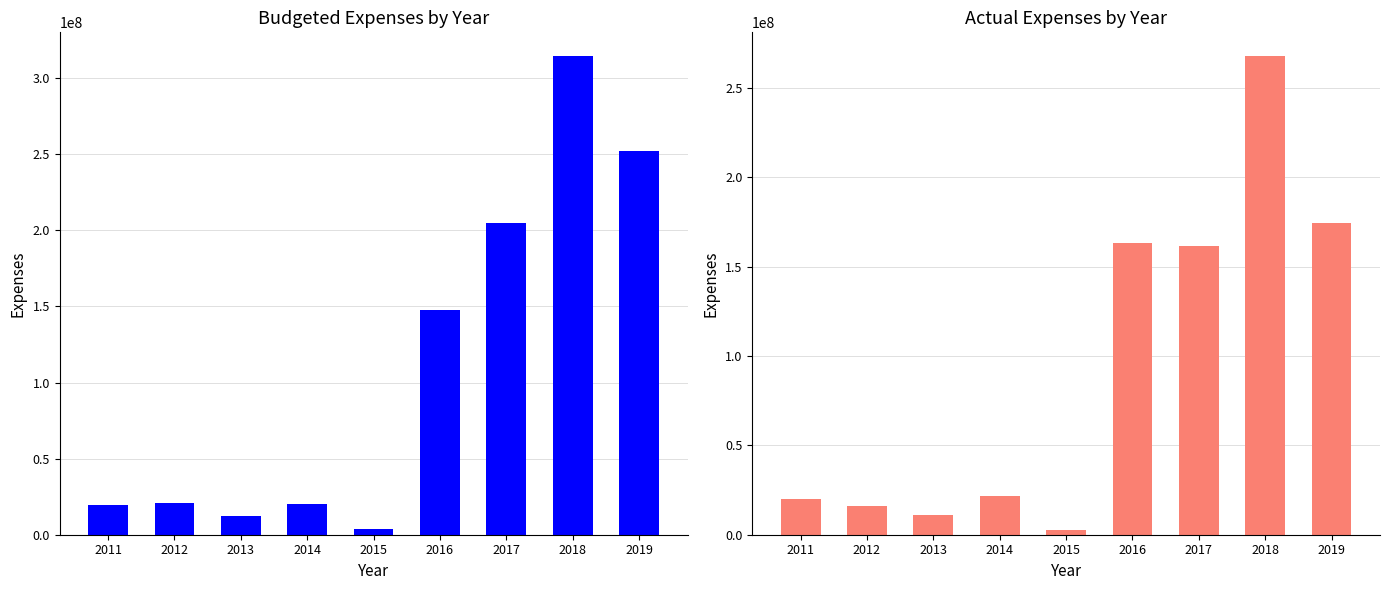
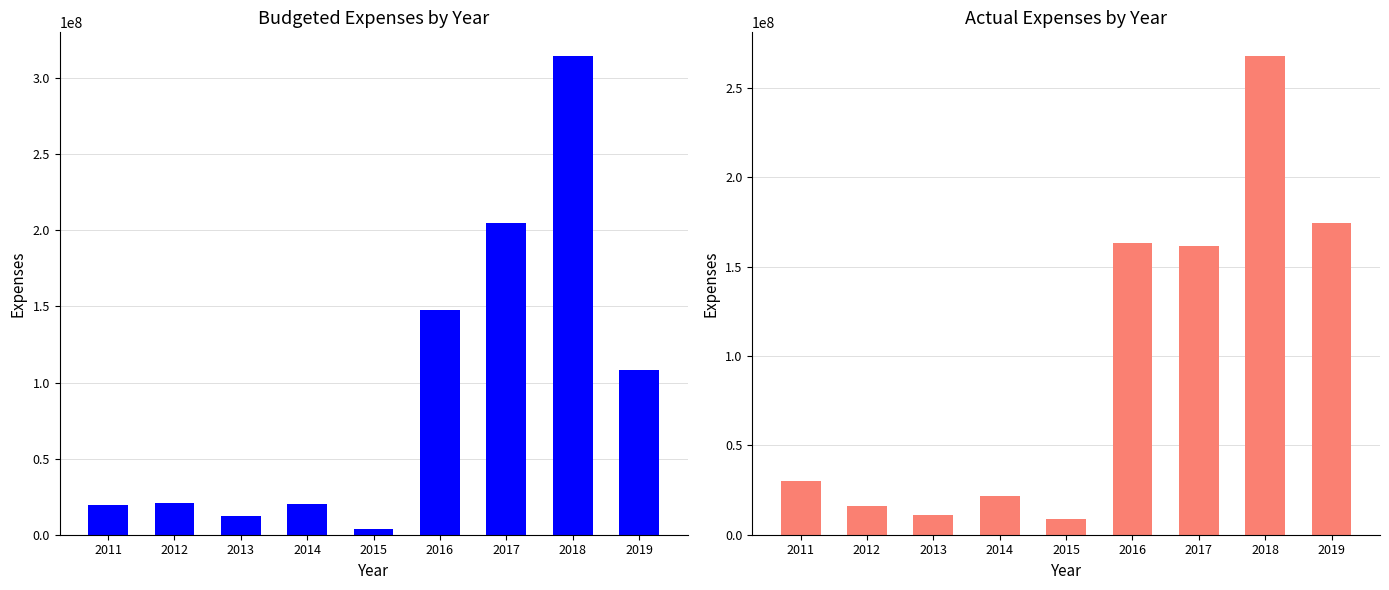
  {
    "Budgeted Expenses by Year": {
      "2011": 20000000,
      "2012": 21000000,
      "2013": 12000000,
      "2014": 20000000,
      "2015": 3000000,
      "2016": 147000000,
      "2017": 205000000,
      "2018": 314000000,
-     "2019": 252000000
+     "2019": 109000000
    },
    "Actual Expenses by Year": {
-     "2011": 20000000,
+     "2011": 30000000,
      "2012": 16000000,
      "2013": 11000000,
      "2014": 21000000,
-     "2015": 3000000,
+     "2015": 9000000,
      "2016": 164000000,
      "2017": 162000000,
      "2018": 268000000,
      "2019": 175000000
    }
  }
